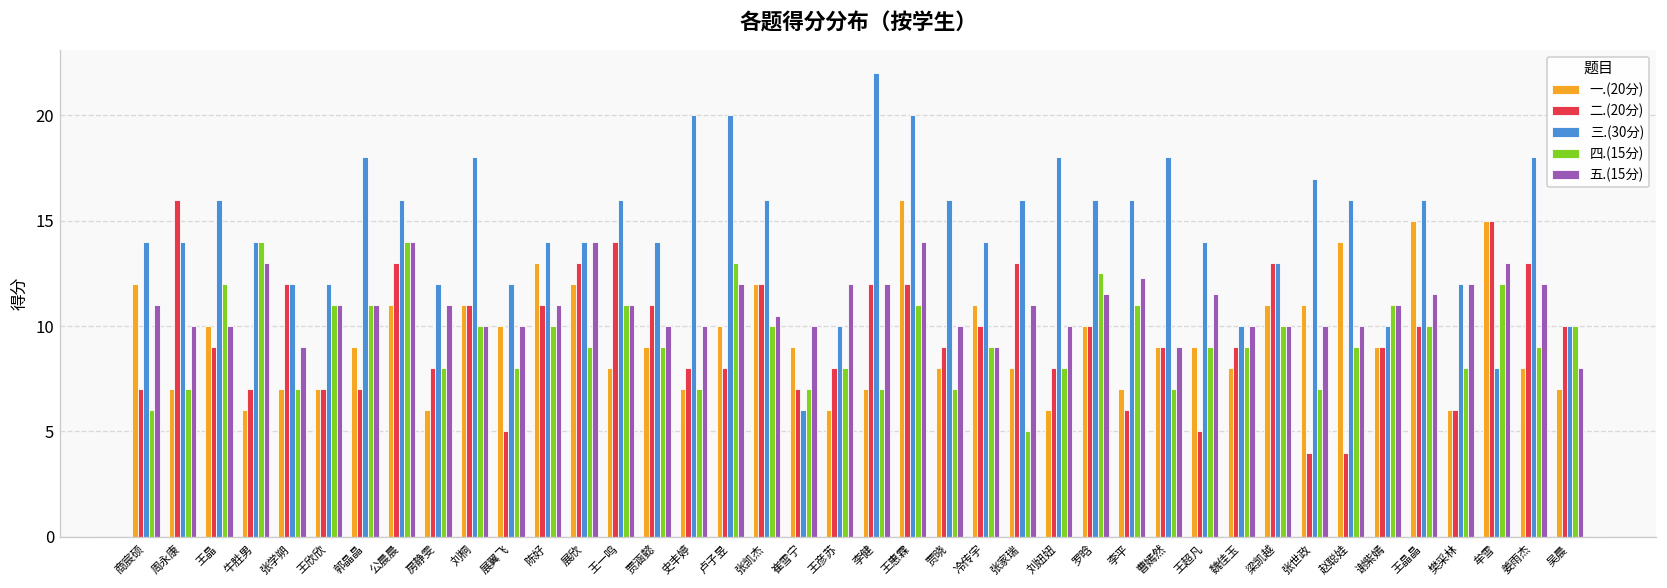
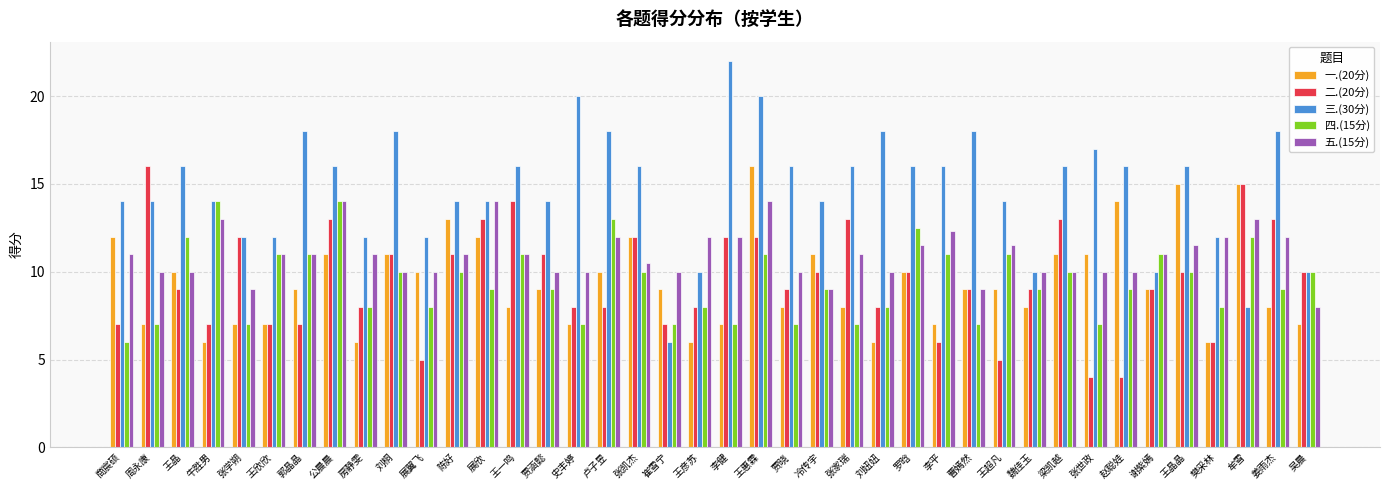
  {
    "一.(20分)": {
      "商宸硕": 12,
      "周永康": 7,
      "王晶": 10,
      "牛胜男": 6,
      "张学朔": 7,
      "王欣欣": 7,
      "郭晶晶": 9,
      "公晨晨": 11,
      "房静雯": 6,
      "刘桐": 11,
      "展翼飞": 10,
      "陈好": 13,
      "展欣": 12,
      "王一鸣": 8,
      "贾涵懿": 9,
      "史丰婷": 7,
      "卢子昱": 10,
      "张凯杰": 12,
      "崔雪宁": 9,
      "王彦苏": 6,
      "李健": 7,
      "王惠霖": 16,
      "贾晓": 8,
      "冷传宇": 11,
      "张家瑞": 8,
      "刘妞妞": 6,
      "罗晗": 10,
      "李平": 7,
      "曹嫣然": 9,
      "王超凡": 9,
      "魏佳玉": 8,
      "梁凯越": 11,
      "张世政": 11,
      "赵聪娃": 14,
      "谢紫嫣": 9,
      "王晶晶": 15,
      "樊采林": 6,
      "牟雪": 15,
      "姜雨杰": 8,
      "吴晨": 7
    },
    "二.(20分)": {
      "商宸硕": 7,
      "周永康": 16,
      "王晶": 9,
      "牛胜男": 7,
      "张学朔": 12,
      "王欣欣": 7,
      "郭晶晶": 7,
      "公晨晨": 13,
      "房静雯": 8,
      "刘桐": 11,
      "展翼飞": 5,
      "陈好": 11,
      "展欣": 13,
      "王一鸣": 14,
      "贾涵懿": 11,
      "史丰婷": 8,
      "卢子昱": 8,
      "张凯杰": 12,
      "崔雪宁": 7,
      "王彦苏": 8,
      "李健": 12,
      "王惠霖": 12,
      "贾晓": 9,
      "冷传宇": 10,
      "张家瑞": 13,
      "刘妞妞": 8,
      "罗晗": 10,
      "李平": 6,
      "曹嫣然": 9,
      "王超凡": 5,
      "魏佳玉": 9,
      "梁凯越": 13,
      "张世政": 4,
      "赵聪娃": 4,
      "谢紫嫣": 9,
      "王晶晶": 10,
      "樊采林": 6,
      "牟雪": 15,
      "姜雨杰": 13,
      "吴晨": 10
    },
    "三.(30分)": {
      "商宸硕": 14,
      "周永康": 14,
      "王晶": 16,
      "牛胜男": 14,
      "张学朔": 12,
      "王欣欣": 12,
      "郭晶晶": 18,
      "公晨晨": 16,
      "房静雯": 12,
      "刘桐": 18,
      "展翼飞": 12,
      "陈好": 14,
      "展欣": 14,
      "王一鸣": 16,
      "贾涵懿": 14,
      "史丰婷": 20,
-     "卢子昱": 20,
+     "卢子昱": 18,
      "张凯杰": 16,
      "崔雪宁": 6,
      "王彦苏": 10,
      "李健": 22,
      "王惠霖": 20,
      "贾晓": 16,
      "冷传宇": 14,
      "张家瑞": 16,
      "刘妞妞": 18,
      "罗晗": 16,
      "李平": 16,
      "曹嫣然": 18,
      "王超凡": 14,
      "魏佳玉": 10,
-     "梁凯越": 13,
+     "梁凯越": 16,
      "张世政": 17,
      "赵聪娃": 16,
      "谢紫嫣": 10,
      "王晶晶": 16,
      "樊采林": 12,
      "牟雪": 8,
      "姜雨杰": 18,
      "吴晨": 10
    },
    "四.(15分)": {
      "商宸硕": 6,
      "周永康": 7,
      "王晶": 12,
      "牛胜男": 14,
      "张学朔": 7,
      "王欣欣": 11,
      "郭晶晶": 11,
      "公晨晨": 14,
      "房静雯": 8,
      "刘桐": 10,
      "展翼飞": 8,
      "陈好": 10,
      "展欣": 9,
      "王一鸣": 11,
      "贾涵懿": 9,
      "史丰婷": 7,
      "卢子昱": 13,
      "张凯杰": 10,
      "崔雪宁": 7,
      "王彦苏": 8,
      "李健": 7,
      "王惠霖": 11,
      "贾晓": 7,
      "冷传宇": 9,
-     "张家瑞": 5,
+     "张家瑞": 7,
      "刘妞妞": 8,
      "罗晗": 12.5,
      "李平": 11,
      "曹嫣然": 7,
-     "王超凡": 9,
+     "王超凡": 11,
      "魏佳玉": 9,
      "梁凯越": 10,
      "张世政": 7,
      "赵聪娃": 9,
      "谢紫嫣": 11,
      "王晶晶": 10,
      "樊采林": 8,
      "牟雪": 12,
      "姜雨杰": 9,
      "吴晨": 10
    },
    "五.(15分)": {
      "商宸硕": 11,
      "周永康": 10,
      "王晶": 10,
      "牛胜男": 13,
      "张学朔": 9,
      "王欣欣": 11,
      "郭晶晶": 11,
      "公晨晨": 14,
      "房静雯": 11,
      "刘桐": 10,
      "展翼飞": 10,
      "陈好": 11,
      "展欣": 14,
      "王一鸣": 11,
      "贾涵懿": 10,
      "史丰婷": 10,
      "卢子昱": 12,
      "张凯杰": 10.5,
      "崔雪宁": 10,
      "王彦苏": 12,
      "李健": 12,
      "王惠霖": 14,
      "贾晓": 10,
      "冷传宇": 9,
      "张家瑞": 11,
      "刘妞妞": 10,
      "罗晗": 11.5,
      "李平": 12.3,
      "曹嫣然": 9,
      "王超凡": 11.5,
      "魏佳玉": 10,
      "梁凯越": 10,
      "张世政": 10,
      "赵聪娃": 10,
      "谢紫嫣": 11,
      "王晶晶": 11.5,
      "樊采林": 12,
      "牟雪": 13,
      "姜雨杰": 12,
      "吴晨": 8
    }
  }
